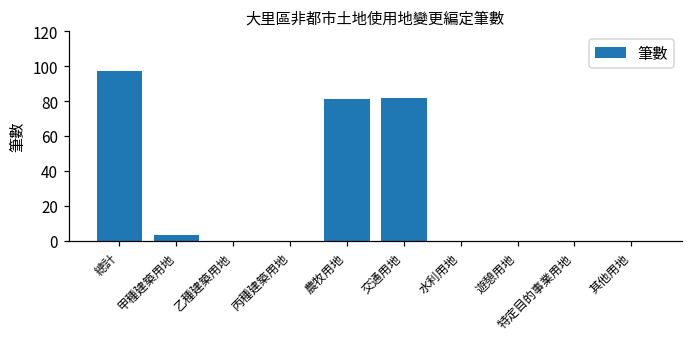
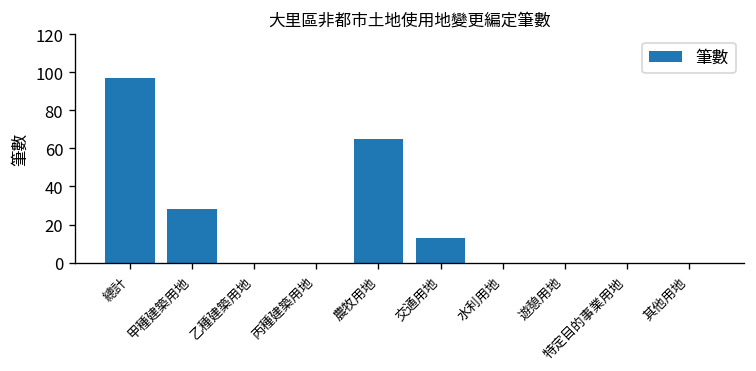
  {
    "總計": 97,
-   "甲種建築用地": 3,
+   "甲種建築用地": 28,
    "乙種建築用地": 0,
    "丙種建築用地": 0,
-   "農牧用地": 81,
-   "交通用地": 82,
+   "農牧用地": 65,
+   "交通用地": 13,
    "水利用地": 0,
    "遊憩用地": 0,
    "特定目的事業用地": 0,
    "其他用地": 0
  }
